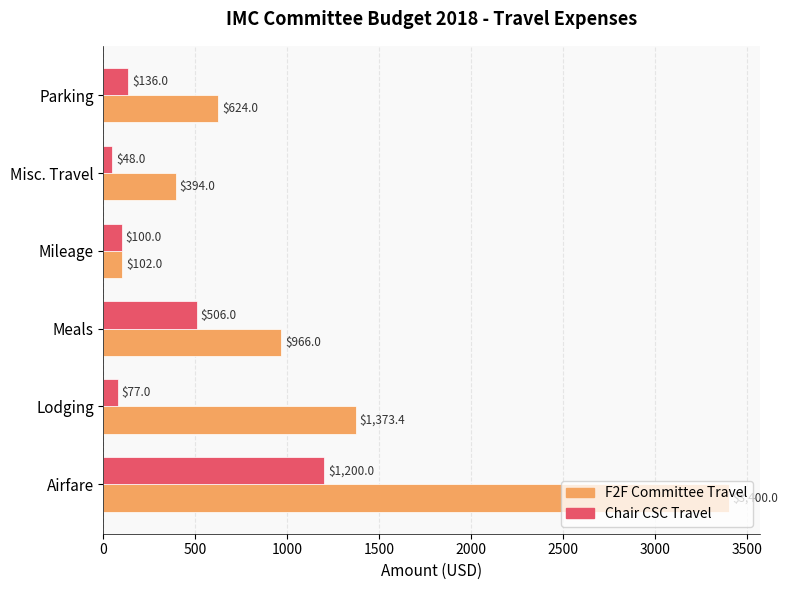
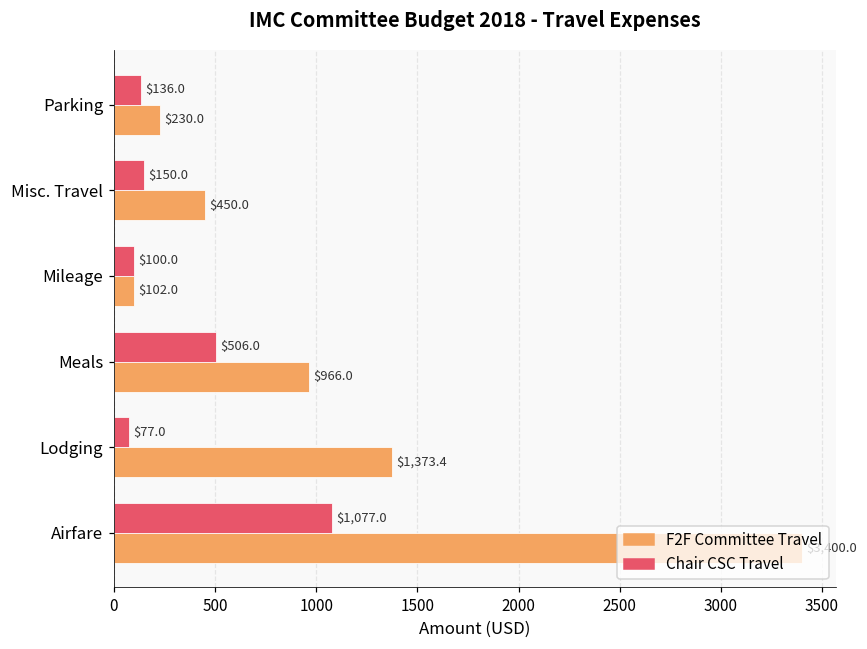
  {
    "F2F Committee Travel": {
-     "Parking": "$624.0",
-     "Misc. Travel": "$394.0",
+     "Parking": "$230.0",
+     "Misc. Travel": "$450.0",
      "Mileage": "$102.0",
      "Meals": "$966.0",
      "Lodging": "$1,373.4"
    },
    "Chair CSC Travel": {
      "Parking": "$136.0",
-     "Misc. Travel": "$48.0",
+     "Misc. Travel": "$150.0",
      "Mileage": "$100.0",
      "Meals": "$506.0",
      "Lodging": "$77.0",
-     "Airfare": "$1,200.0"
+     "Airfare": "$1,077.0"
    }
  }
